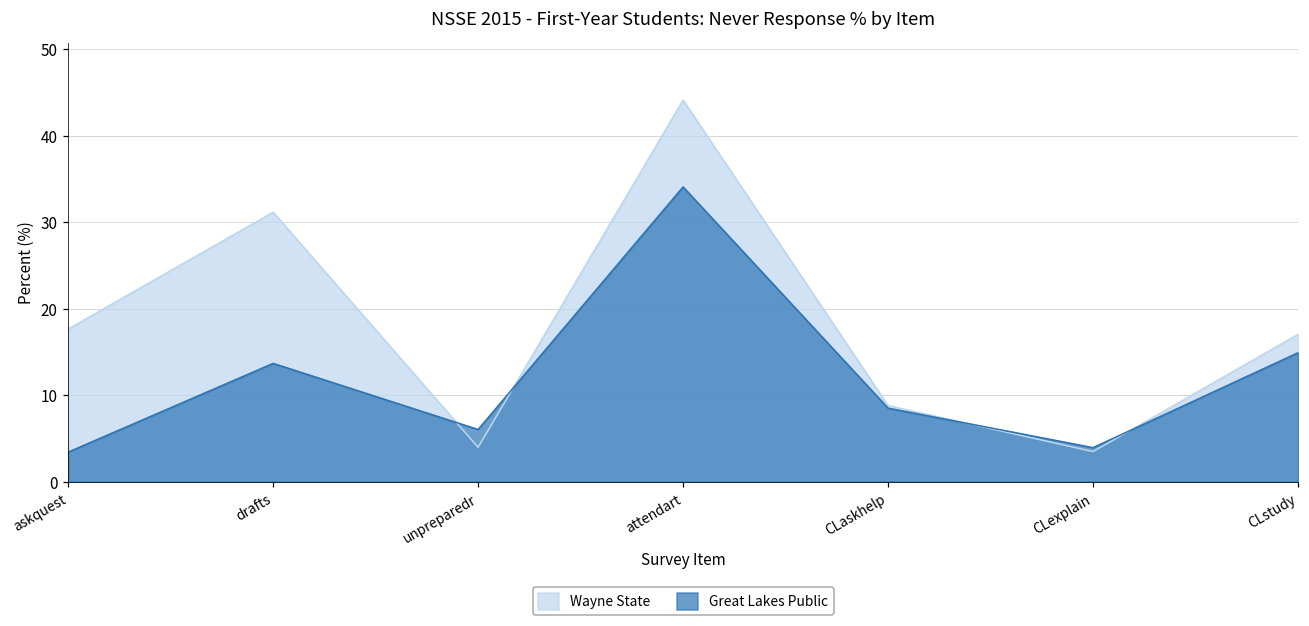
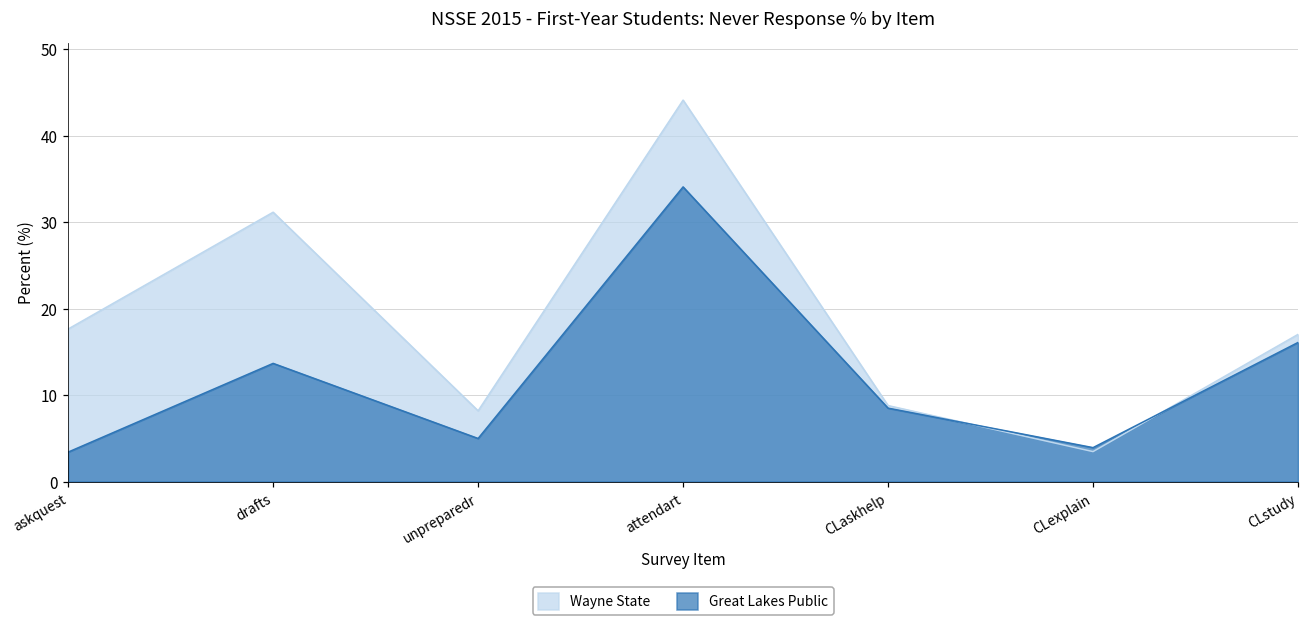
  {
    "Wayne State": {
      "askquest": 18,
      "drafts": 31,
-     "unpreparedr": 4,
+     "unpreparedr": 8,
      "attendart": 44,
      "CLexplain": 3,
      "CLstudy": 17
    },
    "Great Lakes Public": {
      "askquest": 3,
      "drafts": 14,
-     "unpreparedr": 6,
+     "unpreparedr": 5,
      "attendart": 34,
      "CLexplain": 4,
-     "CLstudy": 15
+     "CLstudy": 16
    }
  }
